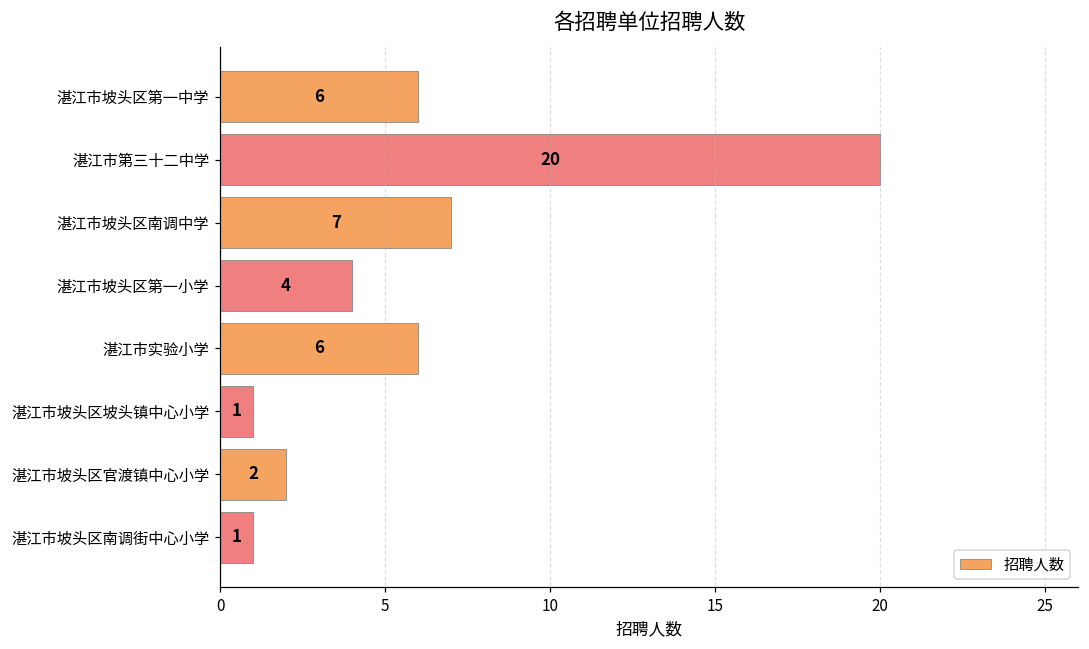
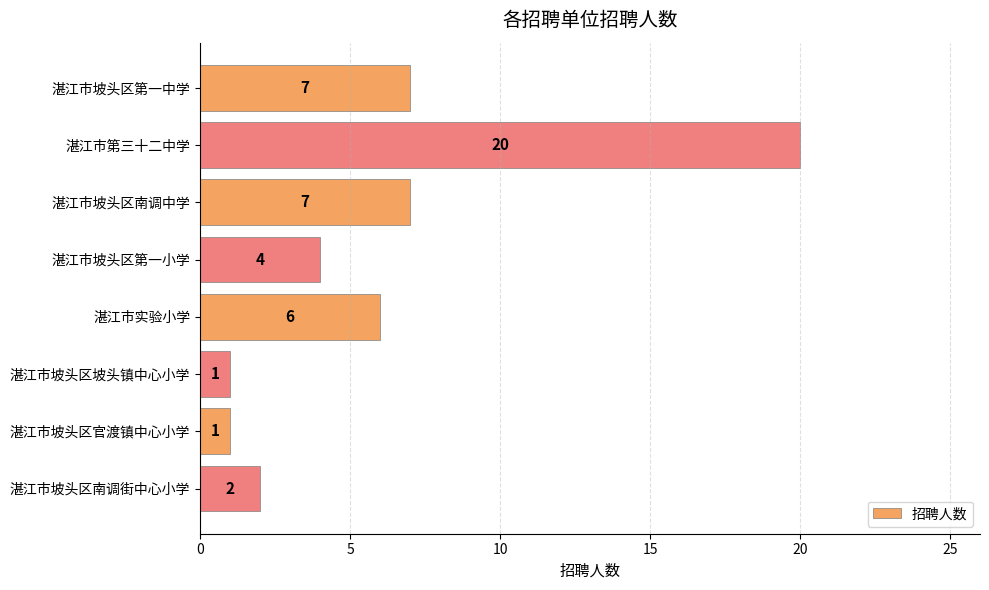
  {
-   "湛江市坡头区第一中学": 6,
+   "湛江市坡头区第一中学": 7,
    "湛江市第三十二中学": 20,
    "湛江市坡头区南调中学": 7,
    "湛江市坡头区第一小学": 4,
    "湛江市实验小学": 6,
    "湛江市坡头区坡头镇中心小学": 1,
-   "湛江市坡头区官渡镇中心小学": 2,
-   "湛江市坡头区南调街中心小学": 1
+   "湛江市坡头区官渡镇中心小学": 1,
+   "湛江市坡头区南调街中心小学": 2
  }
